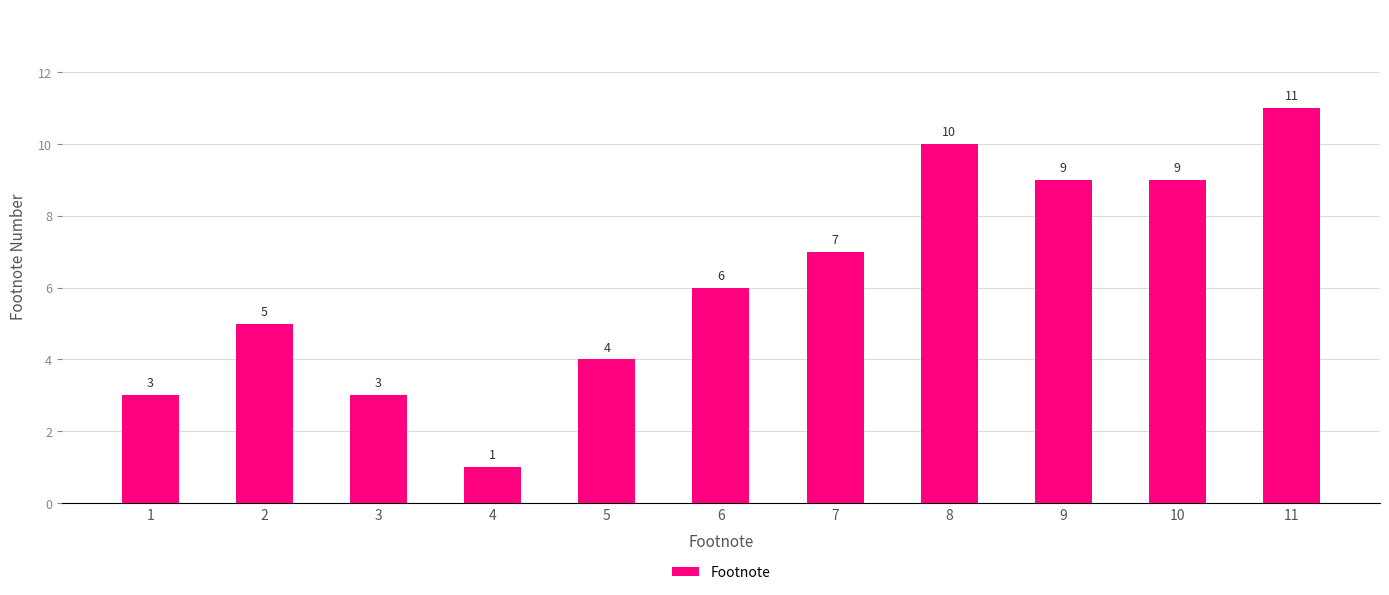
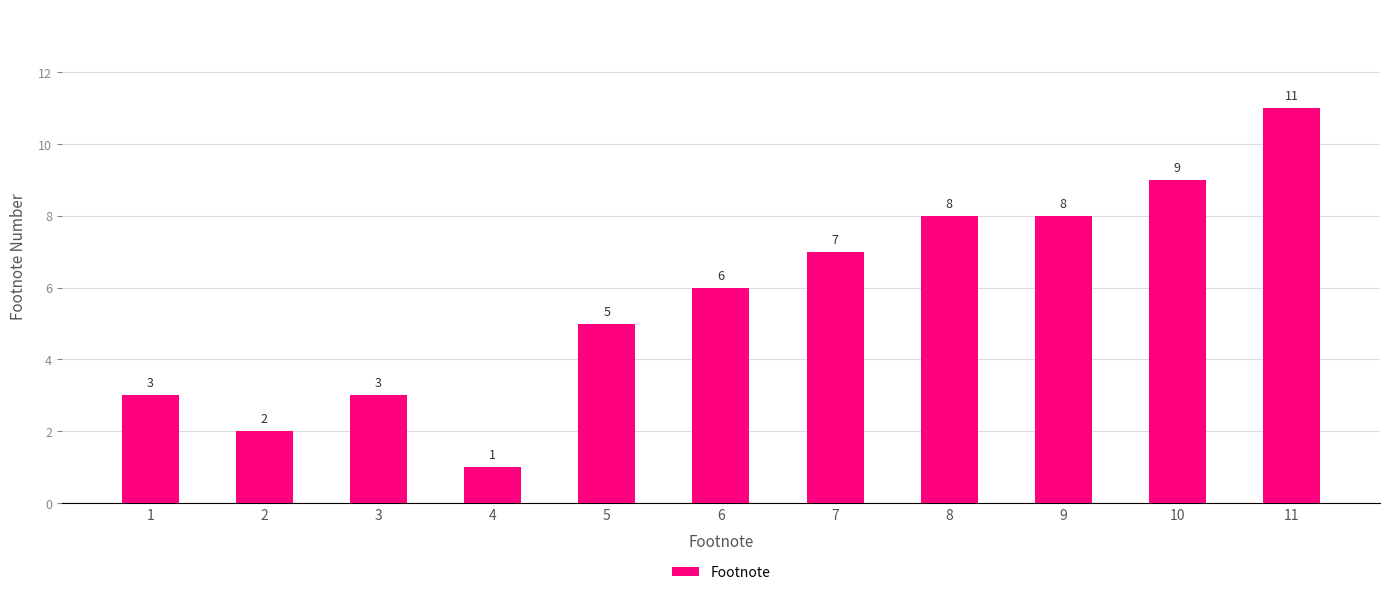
  {
    "1": 3,
-   "2": 5,
+   "2": 2,
    "3": 3,
    "4": 1,
-   "5": 4,
+   "5": 5,
    "6": 6,
    "7": 7,
-   "8": 10,
-   "9": 9,
+   "8": 8,
+   "9": 8,
    "10": 9,
    "11": 11
  }
